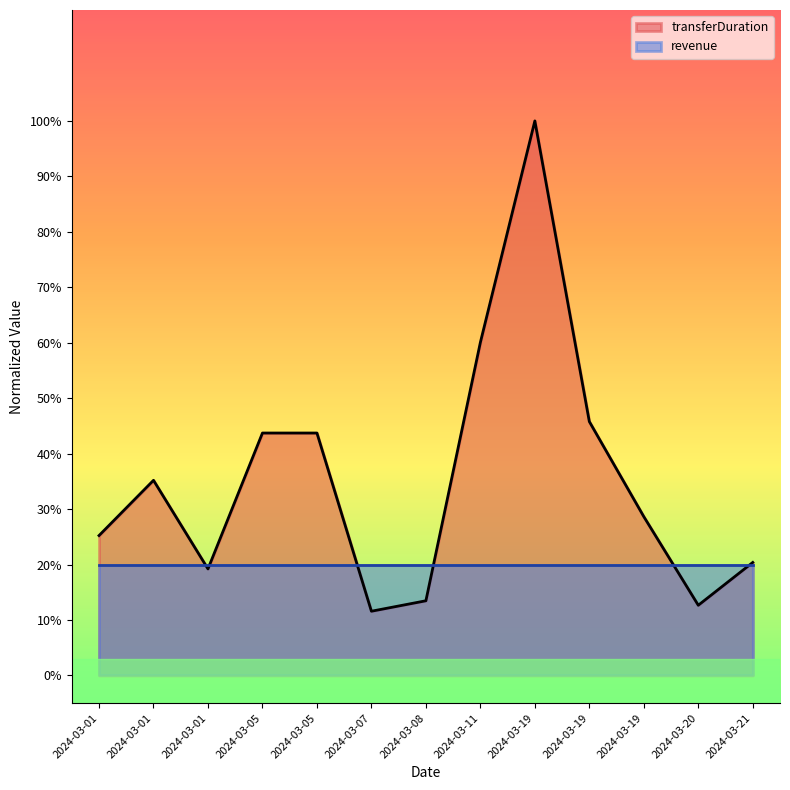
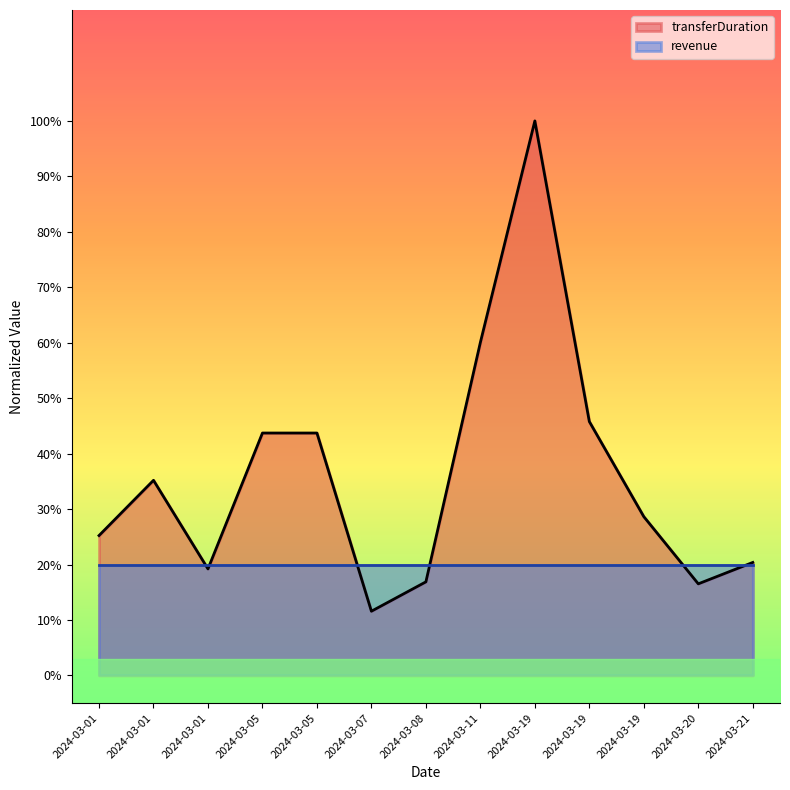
  {
    "transferDuration": {
      "2024-03-07": "12%",
-     "2024-03-08": "13%",
+     "2024-03-08": "17%",
      "2024-03-11": "60%",
-     "2024-03-20": "13%"
+     "2024-03-20": "17%"
    },
    "revenue": {
      "2024-03-07": "20%",
      "2024-03-08": "20%",
      "2024-03-11": "20%",
      "2024-03-20": "20%"
    }
  }
